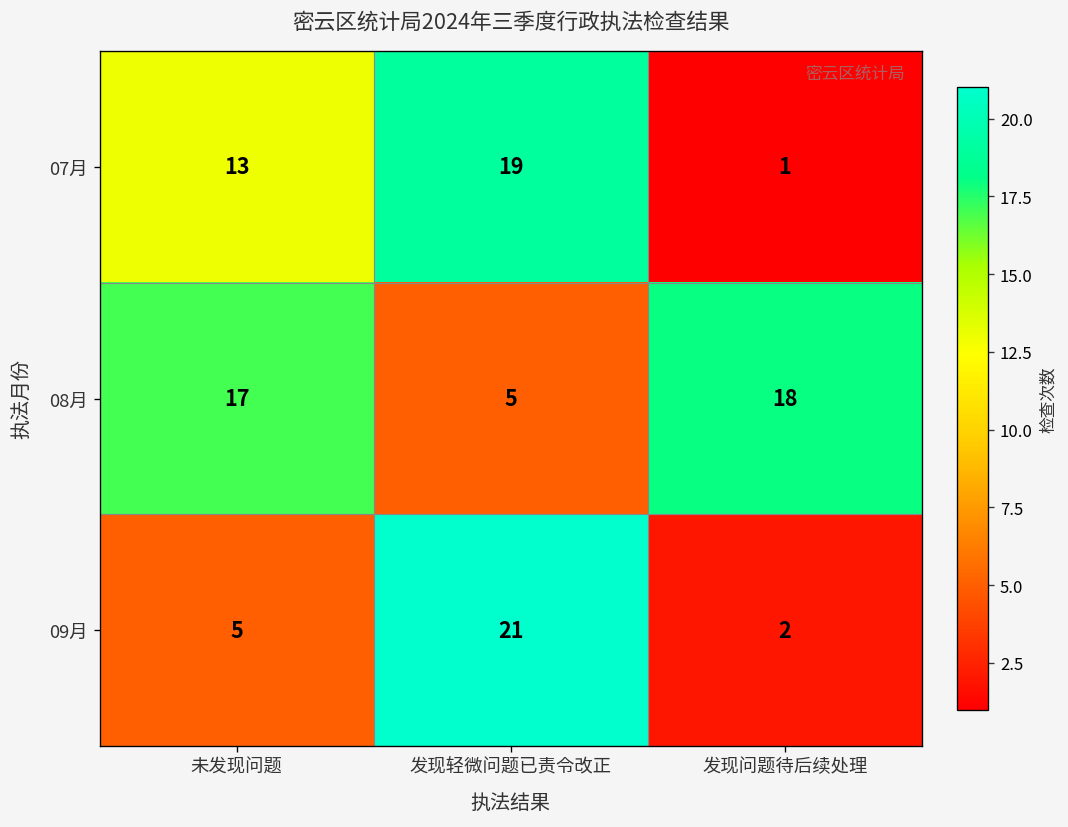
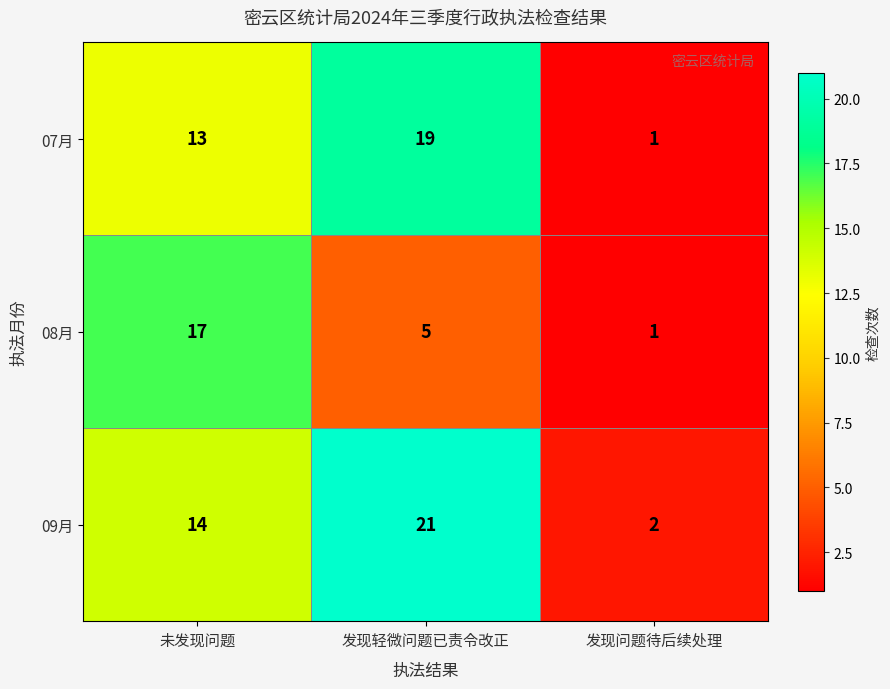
  {
    "07月": {
      "未发现问题": 13,
      "发现轻微问题已责令改正": 19
    },
    "08月": {
      "未发现问题": 17,
      "发现轻微问题已责令改正": 5,
-     "发现问题待后续处理": 18
+     "发现问题待后续处理": 1
    },
    "09月": {
-     "未发现问题": 5,
+     "未发现问题": 14,
      "发现轻微问题已责令改正": 21,
      "发现问题待后续处理": 2
    }
  }
